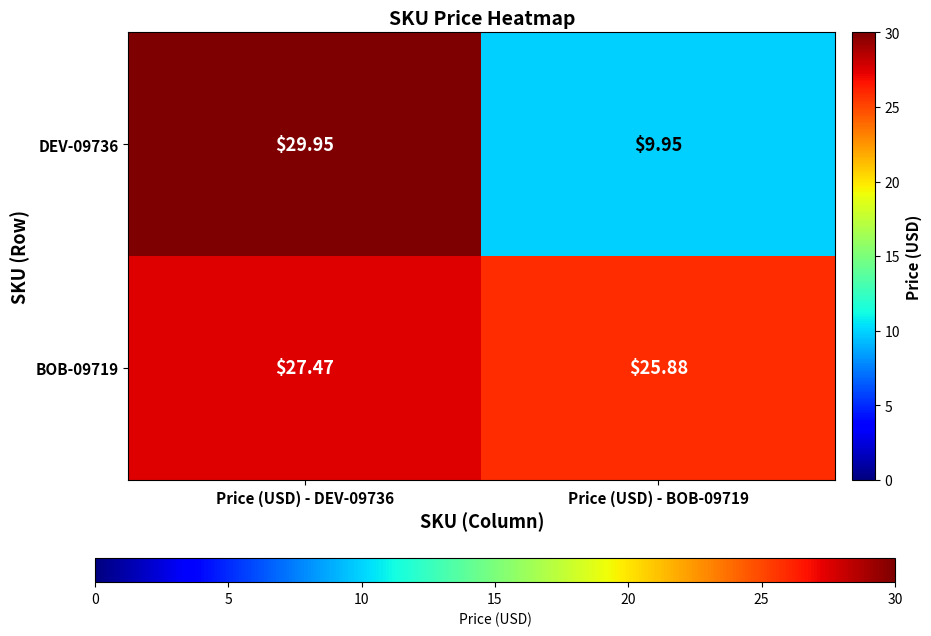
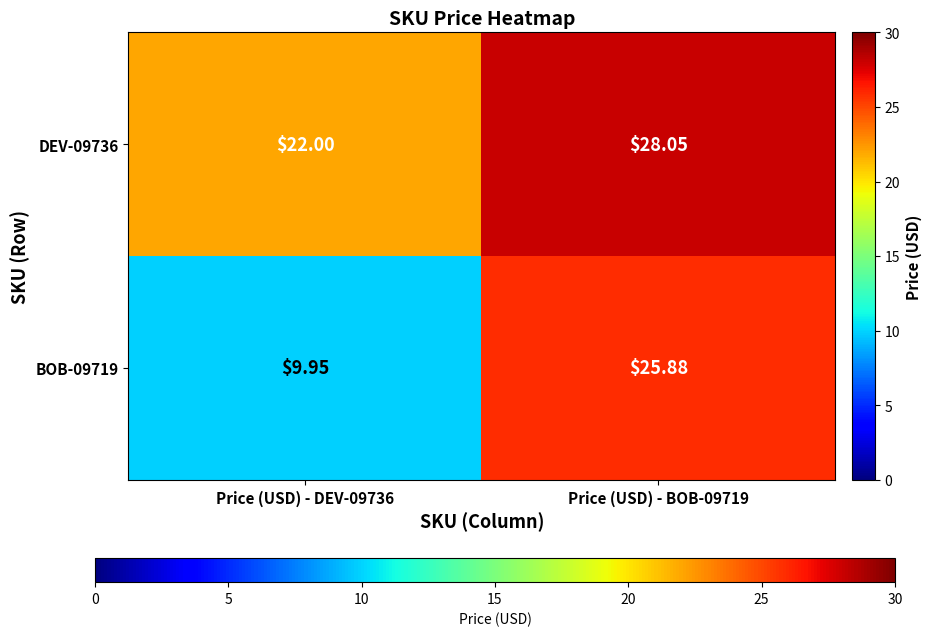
  {
    "DEV-09736": {
-     "Price (USD) - DEV-09736": "$29.95",
-     "Price (USD) - BOB-09719": "$9.95"
+     "Price (USD) - DEV-09736": "$22.00",
+     "Price (USD) - BOB-09719": "$28.05"
    },
    "BOB-09719": {
-     "Price (USD) - DEV-09736": "$27.47",
+     "Price (USD) - DEV-09736": "$9.95",
      "Price (USD) - BOB-09719": "$25.88"
    }
  }
